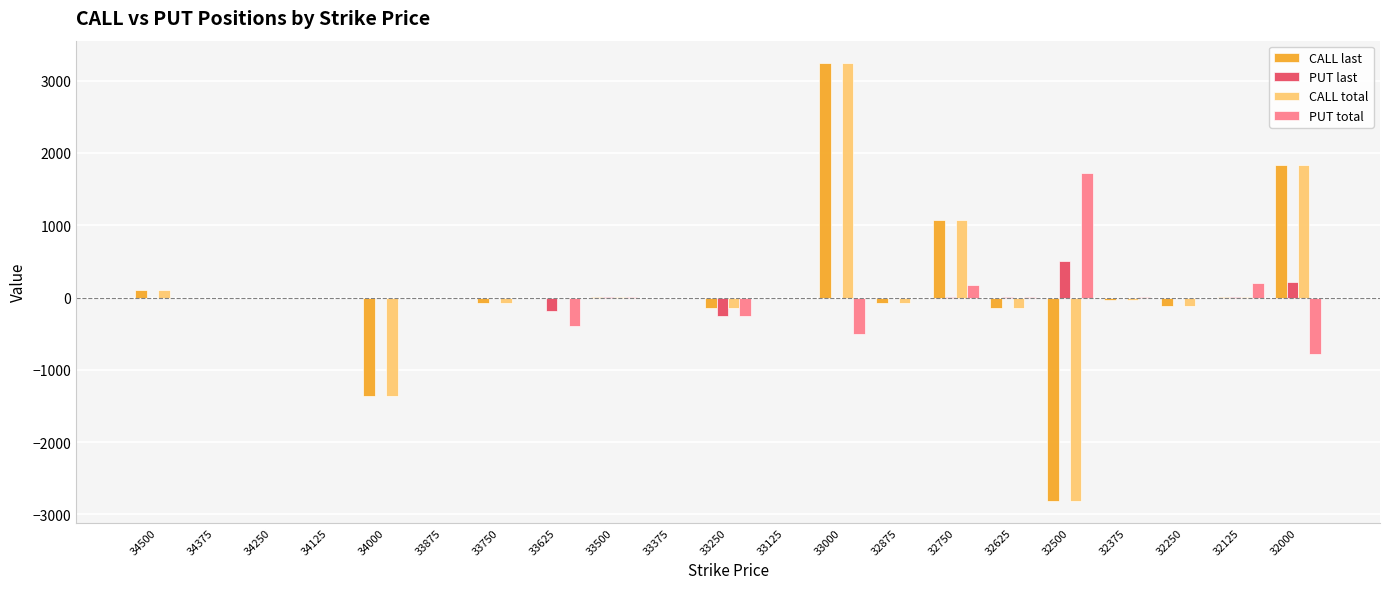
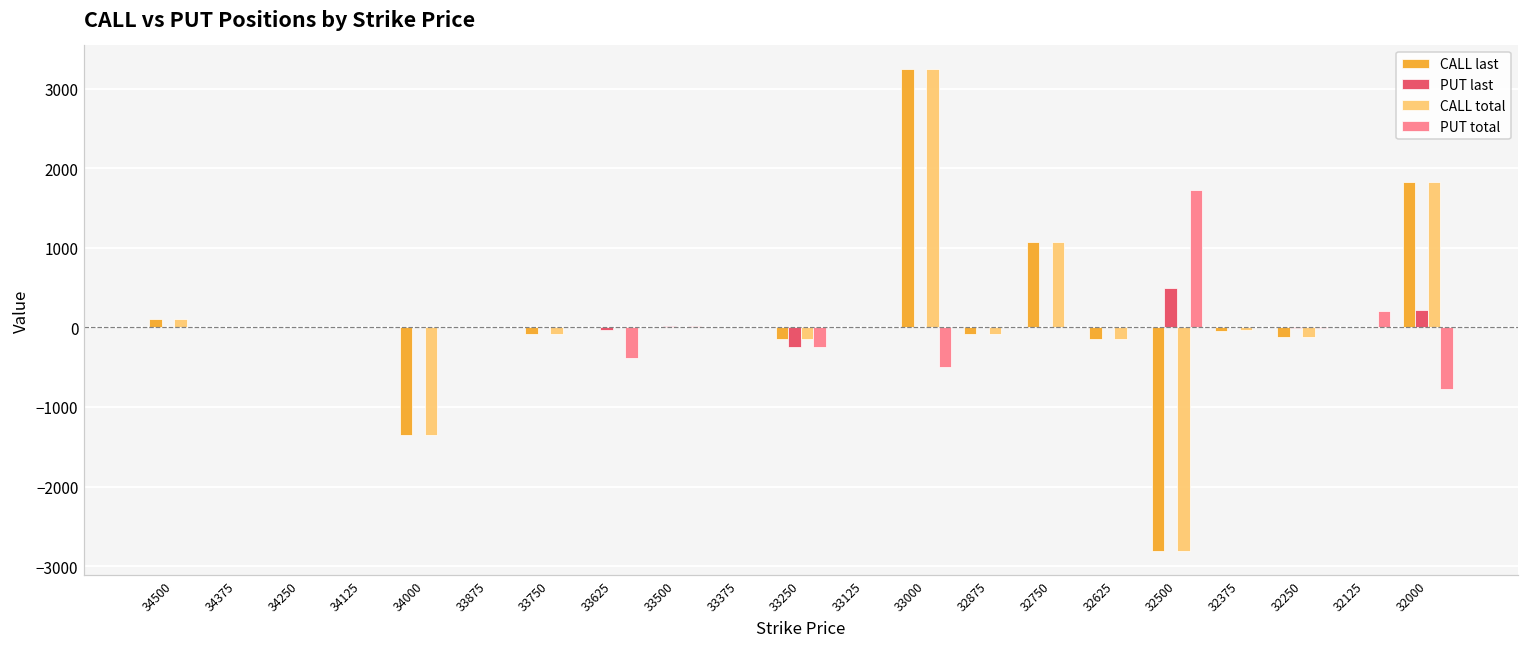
  {
    "CALL last": {
      "34500": 100,
      "34375": 0,
      "34250": 0,
      "34125": 0,
      "34000": -1400,
      "33875": 0,
      "33750": -100,
      "33625": 0,
      "33375": 0,
      "33250": -200,
      "33125": 0,
      "33000": 3300,
      "32875": -100,
      "32750": 1100,
      "32625": -100,
      "32500": -2800,
      "32375": 0,
      "32250": -100,
      "32000": 1800
    },
    "PUT last": {
      "34500": 0,
      "34375": 0,
      "34250": 0,
      "34125": 0,
      "34000": 0,
      "33875": 0,
      "33750": 0,
-     "33625": -200,
+     "33625": 0,
      "33375": 0,
      "33250": -300,
      "33125": 0,
      "32875": 0,
      "32500": 500,
      "32375": 0,
      "32000": 200
    },
    "CALL total": {
      "34500": 100,
      "34375": 0,
      "34250": 0,
      "34125": 0,
      "34000": -1400,
      "33875": 0,
      "33750": -100,
      "33625": 0,
      "33375": 0,
      "33250": -200,
      "33125": 0,
      "33000": 3300,
      "32875": -100,
      "32750": 1100,
      "32625": -100,
      "32500": -2800,
      "32375": 0,
      "32250": -100,
      "32000": 1800
    },
    "PUT total": {
      "34500": 0,
      "34375": 0,
      "34250": 0,
      "34125": 0,
      "34000": 0,
      "33875": 0,
      "33750": 0,
      "33625": -400,
      "33375": 0,
      "33250": -300,
      "33125": 0,
      "33000": -500,
      "32875": 0,
-     "32750": 200,
+     "32750": 0,
      "32500": 1700,
      "32125": 200,
      "32000": -800
    }
  }
